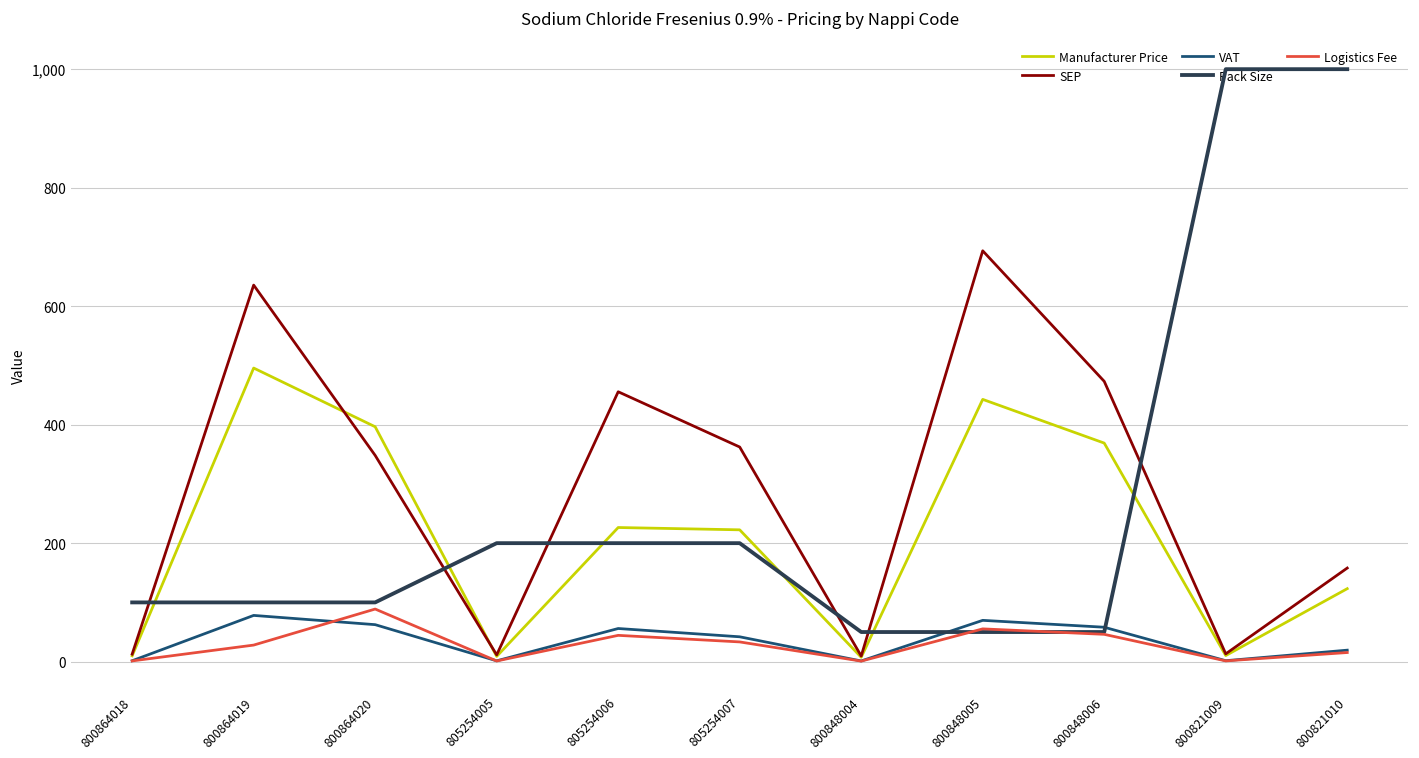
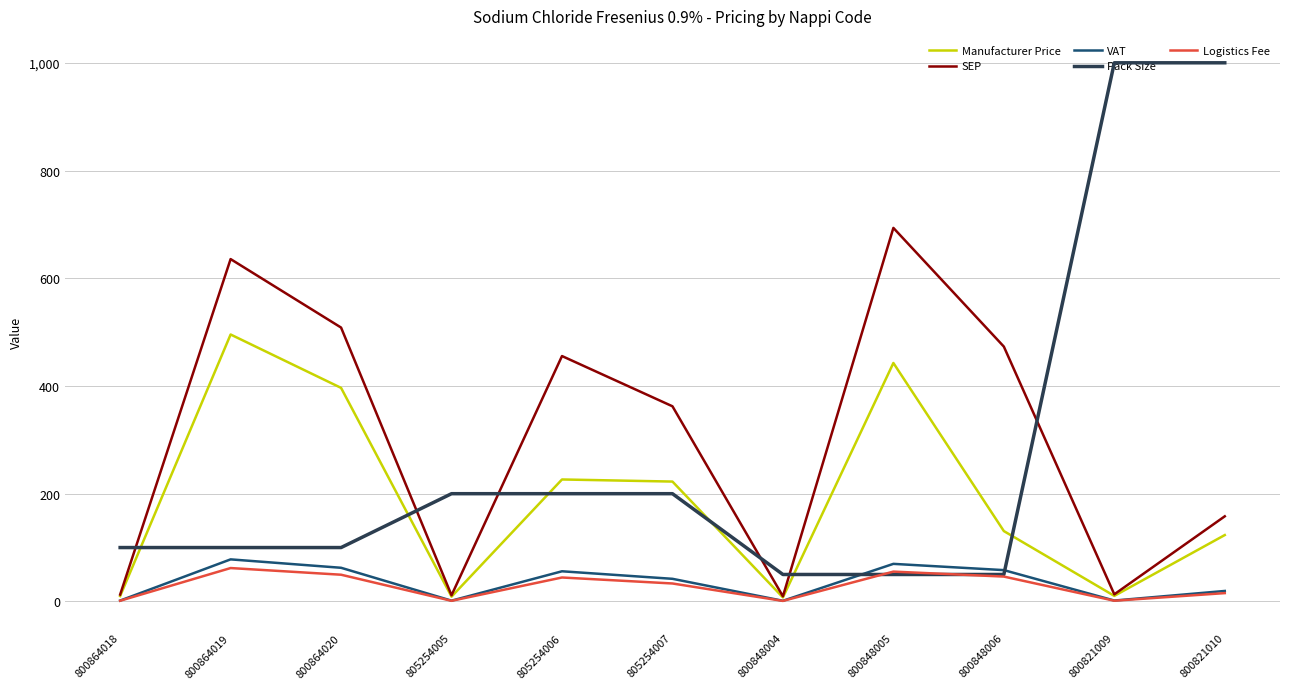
  {
    "Manufacturer Price": {
      "800864019": 500,
      "800864020": 400,
      "805254006": 230,
      "805254007": 220,
      "800848005": 440,
-     "800848006": 370,
+     "800848006": 130,
      "800821010": 120
    },
    "SEP": {
      "800864019": 640,
-     "800864020": 350,
+     "800864020": 510,
      "805254006": 460,
      "805254007": 360,
      "800848005": 690,
      "800848006": 470,
      "800821010": 160
    },
    "Logistics Fee": {
-     "800864019": 30,
-     "800864020": 90,
+     "800864019": 60,
+     "800864020": 50,
      "805254006": 40,
      "805254007": 30,
      "800848005": 60
    }
  }
